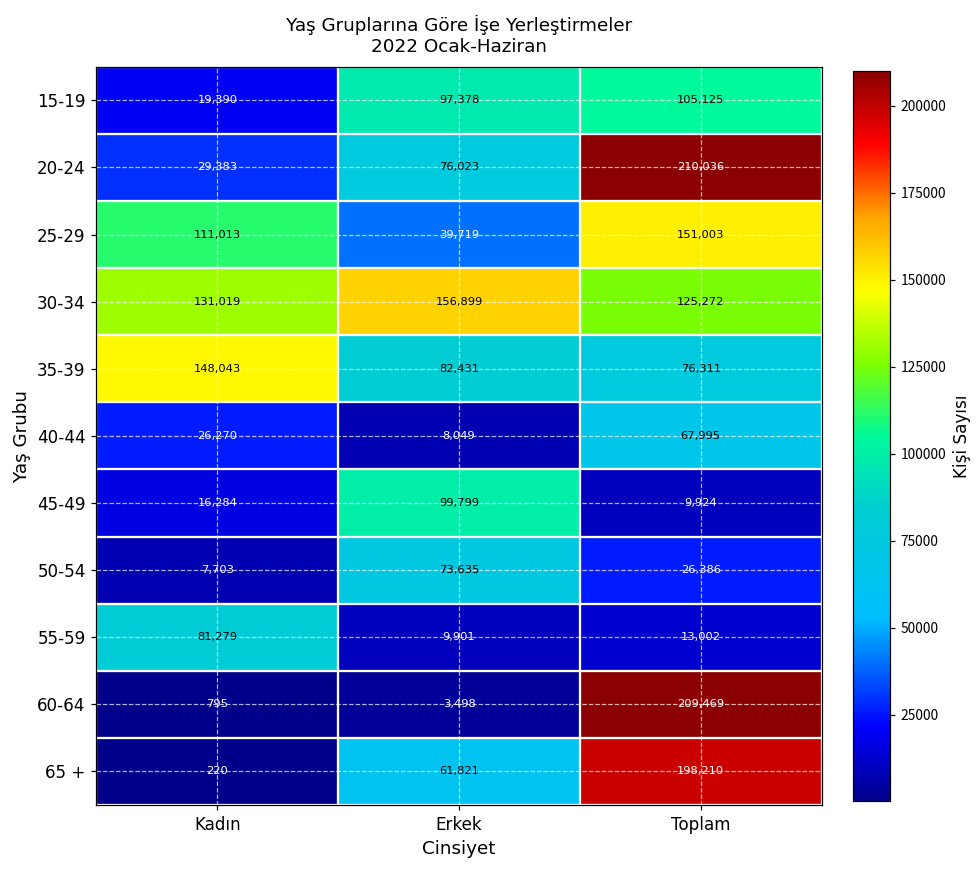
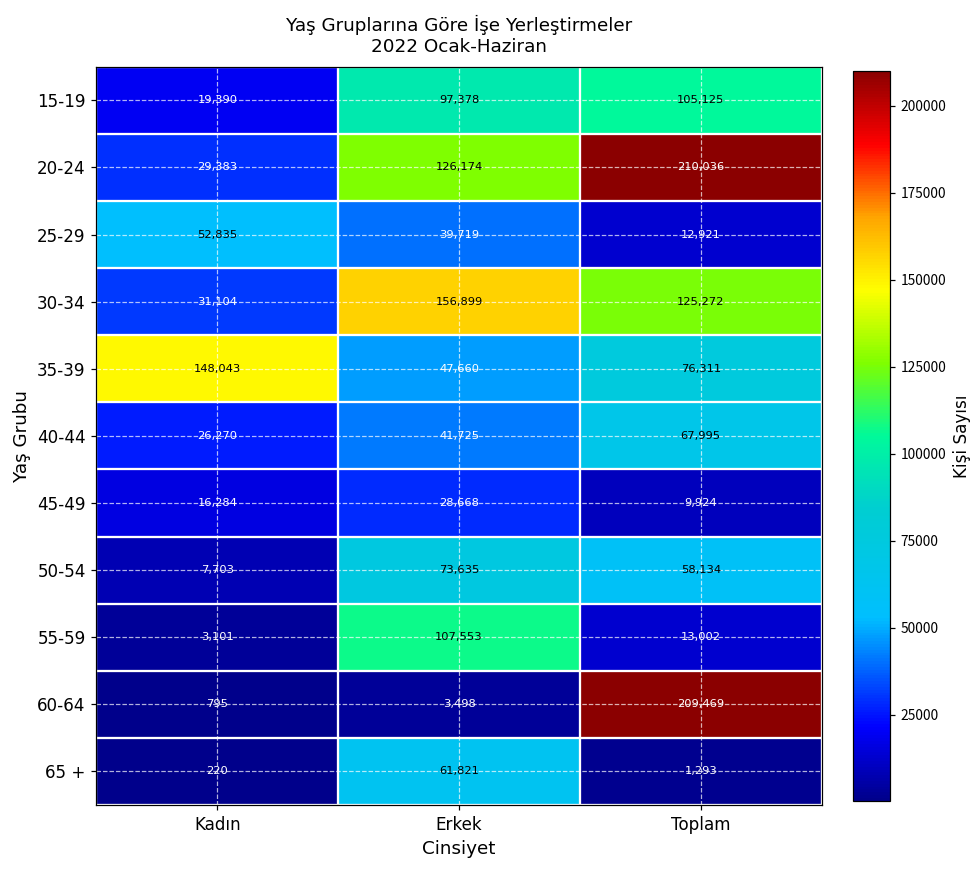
  {
    "15-19": {
      "Kadın": "19,390",
      "Erkek": "97,378",
      "Toplam": "105,125"
    },
    "20-24": {
      "Kadın": "29,383",
-     "Erkek": "76,023",
+     "Erkek": "126,174",
      "Toplam": "210,036"
    },
    "25-29": {
-     "Kadın": "111,013",
+     "Kadın": "52,835",
      "Erkek": "39,719",
-     "Toplam": "151,003"
+     "Toplam": "12,921"
    },
    "30-34": {
-     "Kadın": "131,019",
+     "Kadın": "31,104",
      "Erkek": "156,899",
      "Toplam": "125,272"
    },
    "35-39": {
      "Kadın": "148,043",
-     "Erkek": "82,431",
+     "Erkek": "47,660",
      "Toplam": "76,311"
    },
    "40-44": {
      "Kadın": "26,270",
-     "Erkek": "8,049",
+     "Erkek": "41,725",
      "Toplam": "67,995"
    },
    "45-49": {
      "Kadın": "16,284",
-     "Erkek": "99,799",
+     "Erkek": "28,668",
      "Toplam": "9,924"
    },
    "50-54": {
      "Kadın": "7,703",
      "Erkek": "73,635",
-     "Toplam": "26,386"
+     "Toplam": "58,134"
    },
    "55-59": {
-     "Kadın": "81,279",
-     "Erkek": "9,901",
+     "Kadın": "3,101",
+     "Erkek": "107,553",
      "Toplam": "13,002"
    },
    "60-64": {
      "Kadın": "795",
      "Erkek": "3,498",
      "Toplam": "209,469"
    },
    "65 +": {
      "Kadın": "220",
      "Erkek": "61,821",
-     "Toplam": "198,210"
+     "Toplam": "1,293"
    }
  }
